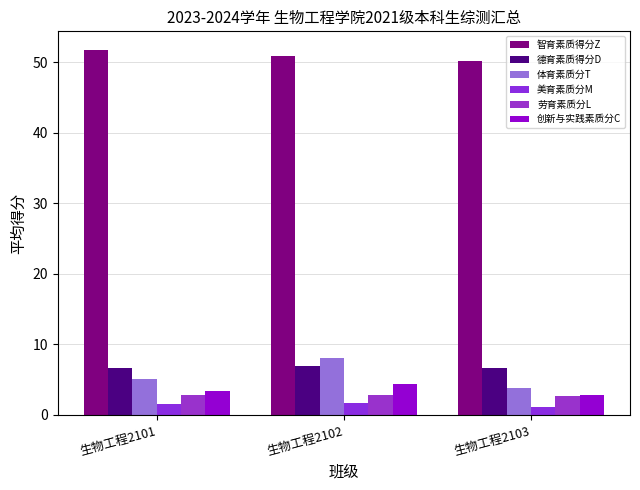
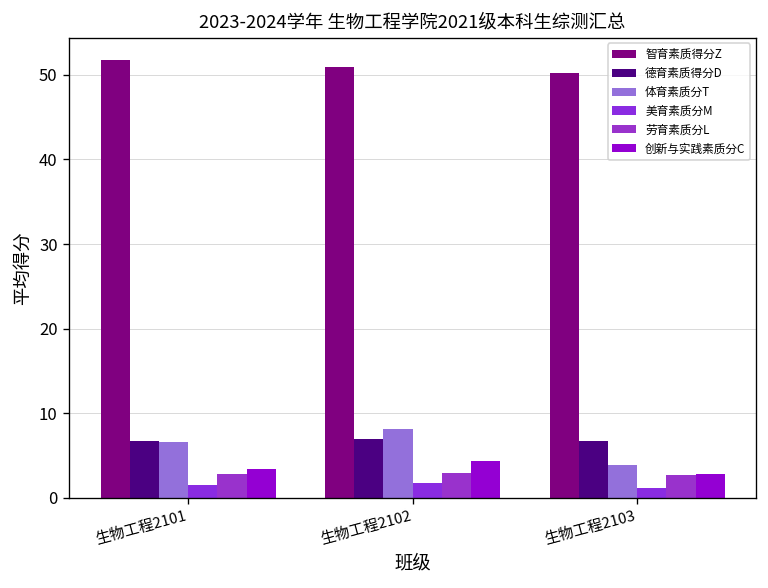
  {
    "体育素质分T": {
-     "生物工程2101": 5,
+     "生物工程2101": 7,
      "生物工程2102": 8,
      "生物工程2103": 4
    }
  }
